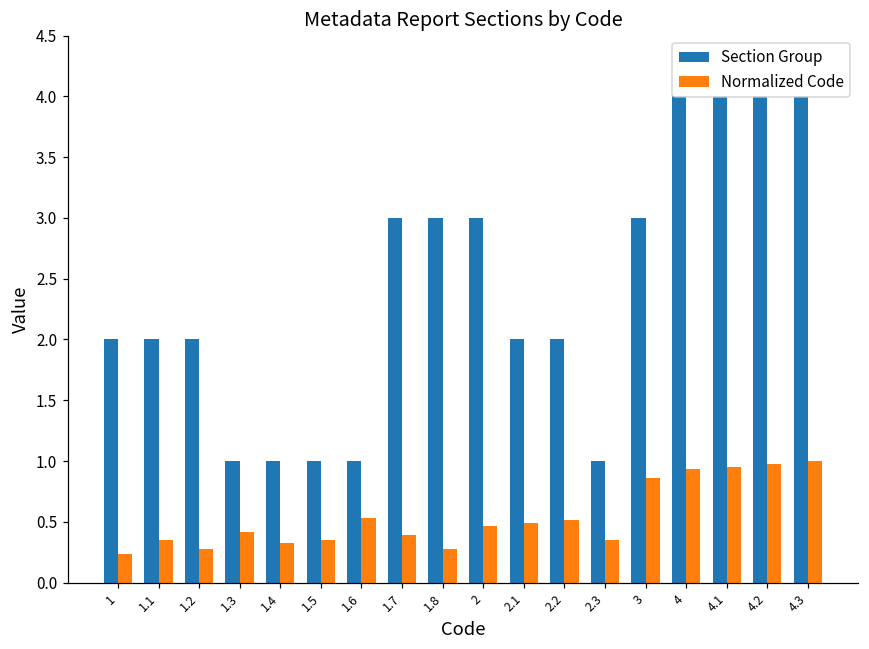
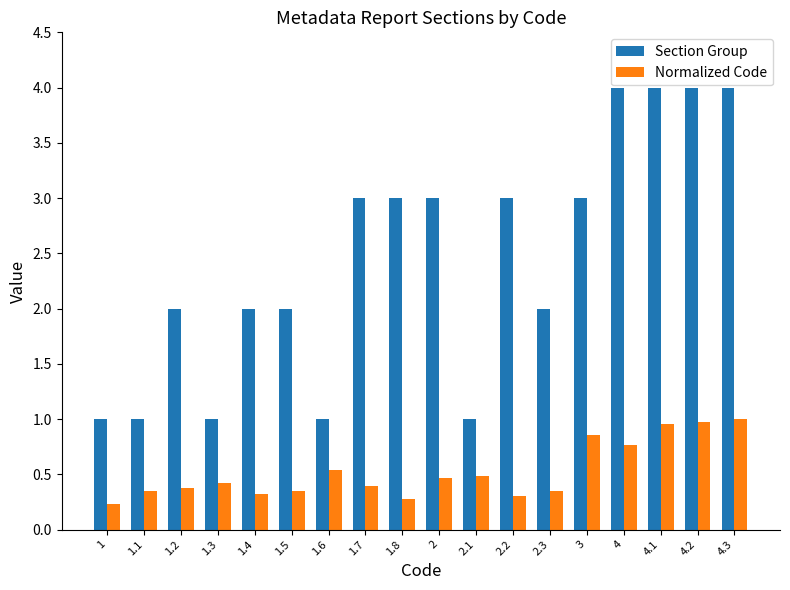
  {
    "Section Group": {
-     "1": 2,
-     "1.1": 2,
+     "1": 1,
+     "1.1": 1,
      "1.2": 2,
      "1.3": 1,
-     "1.4": 1,
-     "1.5": 1,
+     "1.4": 2,
+     "1.5": 2,
      "1.6": 1,
      "1.7": 3,
      "1.8": 3,
      "2": 3,
-     "2.1": 2,
-     "2.2": 2,
-     "2.3": 1,
+     "2.1": 1,
+     "2.2": 3,
+     "2.3": 2,
      "3": 3,
      "4": 4,
      "4.1": 4,
      "4.2": 4,
      "4.3": 4
    },
    "Normalized Code": {
      "1": 0.23,
      "1.1": 0.35,
-     "1.2": 0.28,
+     "1.2": 0.37,
      "1.3": 0.42,
      "1.4": 0.33,
      "1.5": 0.35,
      "1.6": 0.53,
      "1.7": 0.40,
      "1.8": 0.28,
      "2": 0.47,
      "2.1": 0.49,
-     "2.2": 0.51,
+     "2.2": 0.30,
      "2.3": 0.35,
      "3": 0.86,
-     "4": 0.93,
+     "4": 0.77,
      "4.1": 0.95,
      "4.2": 0.98,
      "4.3": 1.00
    }
  }
